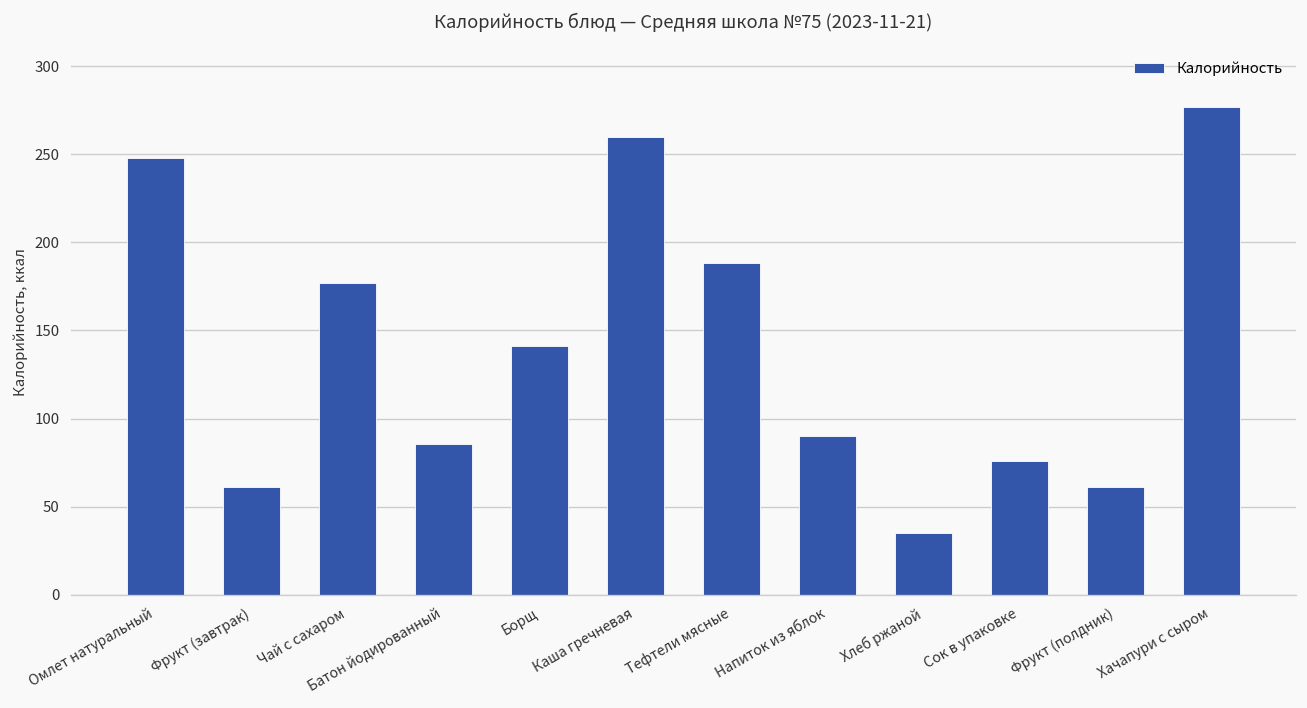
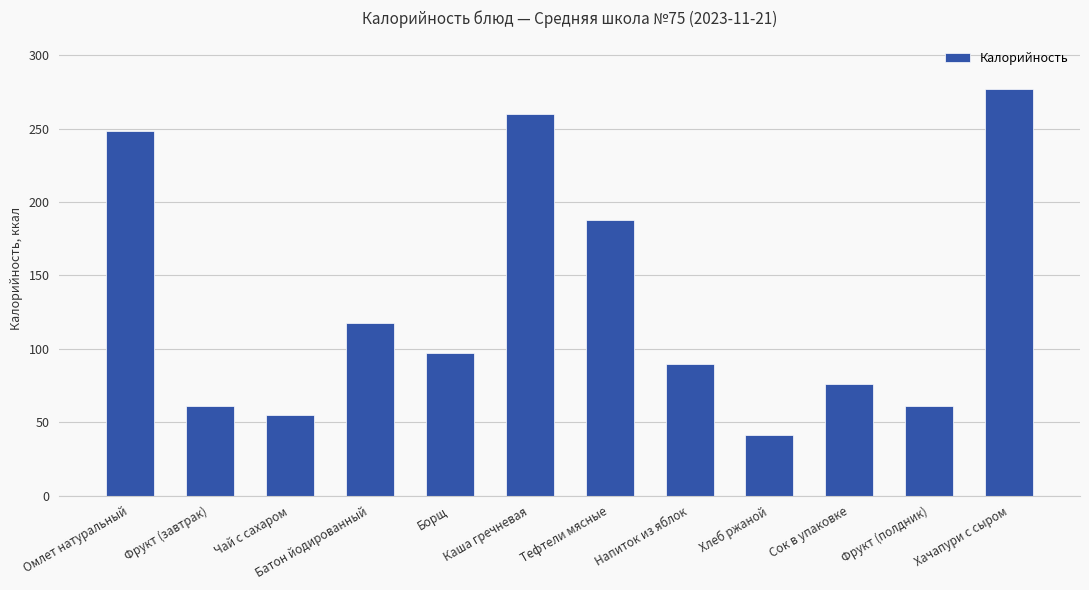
  {
    "Омлет натуральный": 248,
    "Фрукт (завтрак)": 61,
-   "Чай с сахаром": 177,
-   "Батон йодированный": 86,
-   "Борщ": 141,
+   "Чай с сахаром": 55,
+   "Батон йодированный": 118,
+   "Борщ": 97,
    "Каша гречневая": 260,
    "Тефтели мясные": 188,
    "Напиток из яблок": 90,
-   "Хлеб ржаной": 35,
+   "Хлеб ржаной": 41,
    "Сок в упаковке": 76,
    "Фрукт (полдник)": 61,
    "Хачапури с сыром": 277
  }
